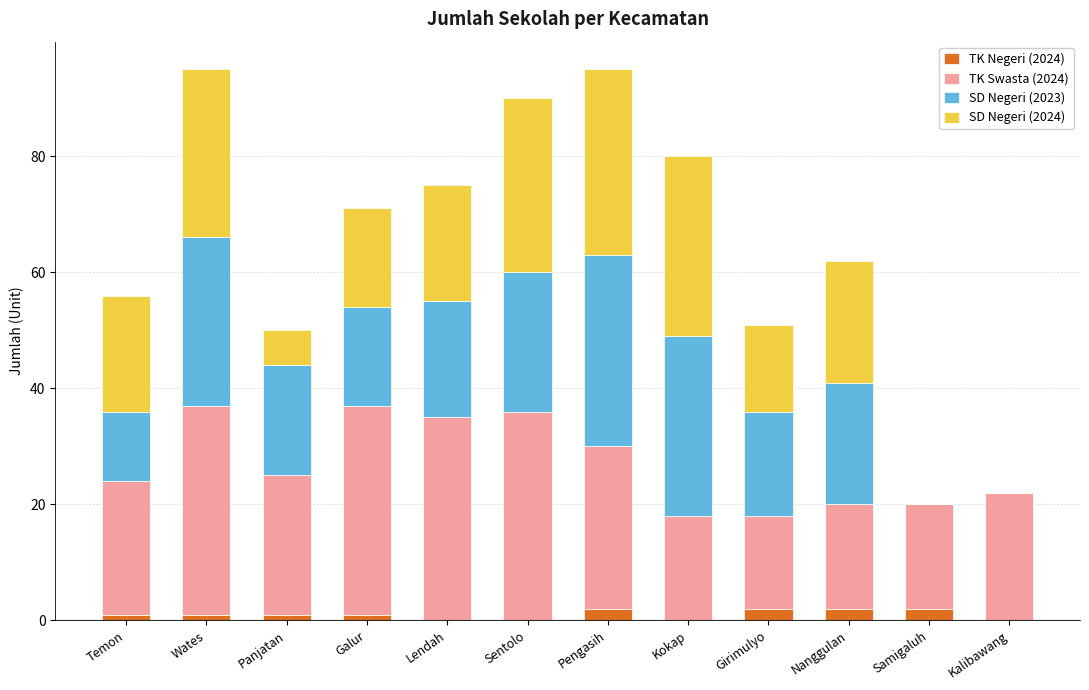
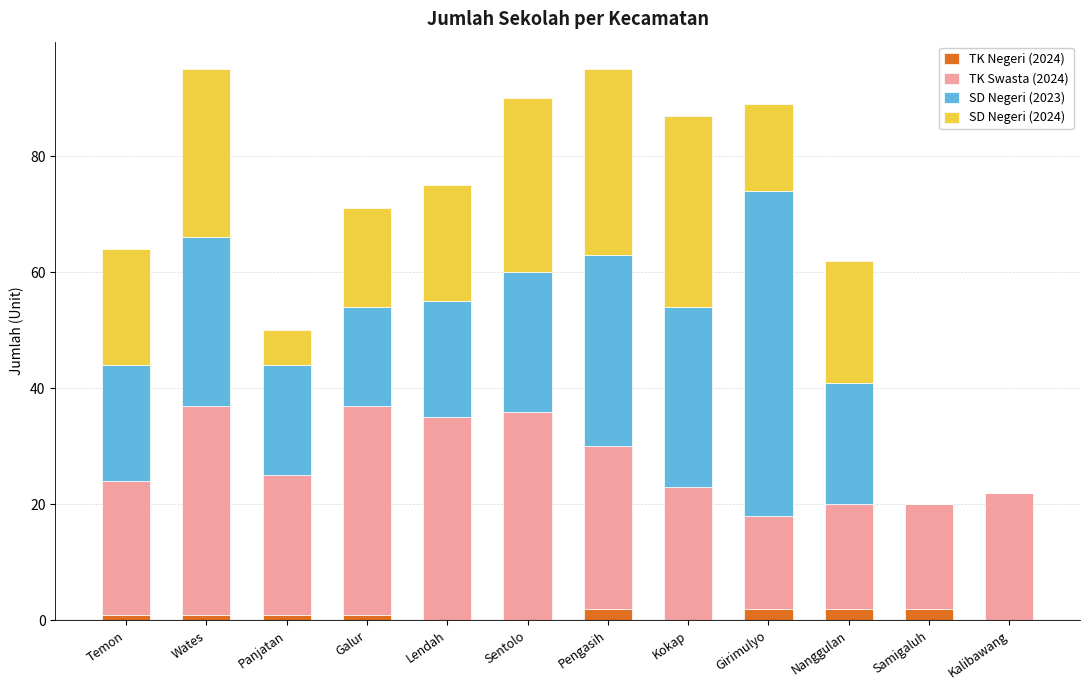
  {
    "TK Swasta (2024)": {
      "Temon": 23,
      "Wates": 36,
      "Panjatan": 24,
      "Galur": 36,
      "Lendah": 35,
      "Sentolo": 36,
      "Pengasih": 28,
-     "Kokap": 18,
+     "Kokap": 23,
      "Girimulyo": 16,
      "Nanggulan": 18,
      "Samigaluh": 18,
      "Kalibawang": 22
    },
    "SD Negeri (2023)": {
-     "Temon": 12,
+     "Temon": 20,
      "Wates": 29,
      "Panjatan": 19,
      "Galur": 17,
      "Lendah": 20,
      "Sentolo": 24,
      "Pengasih": 33,
      "Kokap": 31,
-     "Girimulyo": 18,
+     "Girimulyo": 56,
      "Nanggulan": 21,
      "Samigaluh": 0,
      "Kalibawang": 0
    },
    "SD Negeri (2024)": {
      "Temon": 20,
      "Wates": 29,
      "Panjatan": 6,
      "Galur": 17,
      "Lendah": 20,
      "Sentolo": 30,
      "Pengasih": 32,
-     "Kokap": 31,
+     "Kokap": 33,
      "Girimulyo": 15,
      "Nanggulan": 21,
      "Samigaluh": 0,
      "Kalibawang": 0
    }
  }
